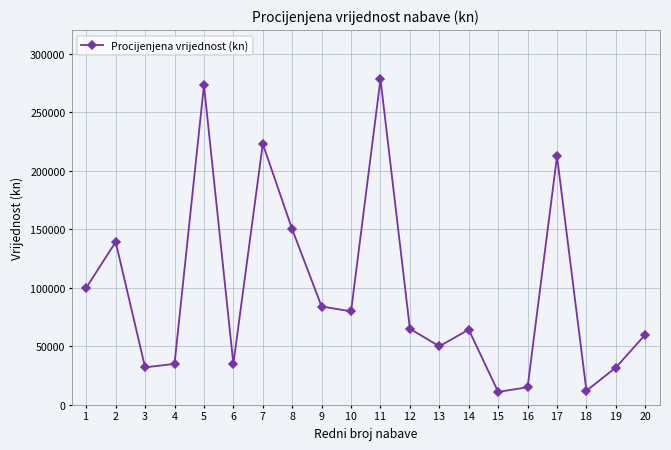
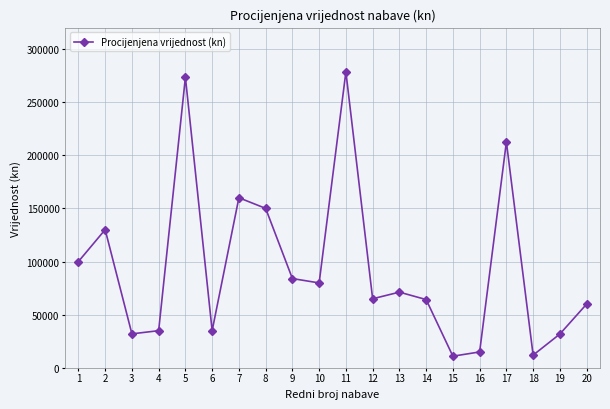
  {
    "1": 100000,
-   "2": 139000,
+   "2": 130000,
    "3": 32000,
    "4": 35000,
    "5": 273000,
    "6": 35000,
-   "7": 223000,
+   "7": 160000,
    "8": 150000,
    "9": 84000,
    "10": 80000,
    "11": 278000,
    "12": 65000,
-   "13": 50000,
+   "13": 71000,
    "14": 64000,
    "15": 11000,
    "16": 15000,
    "17": 212000,
    "18": 12000,
    "19": 32000,
    "20": 60000
  }
